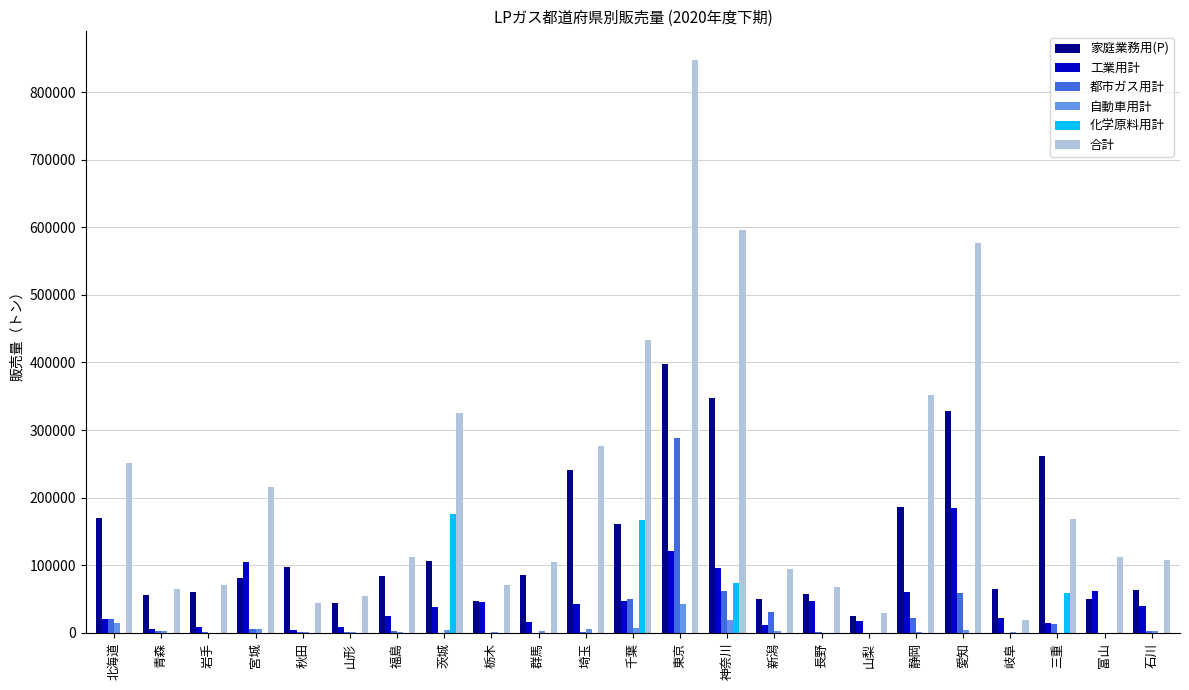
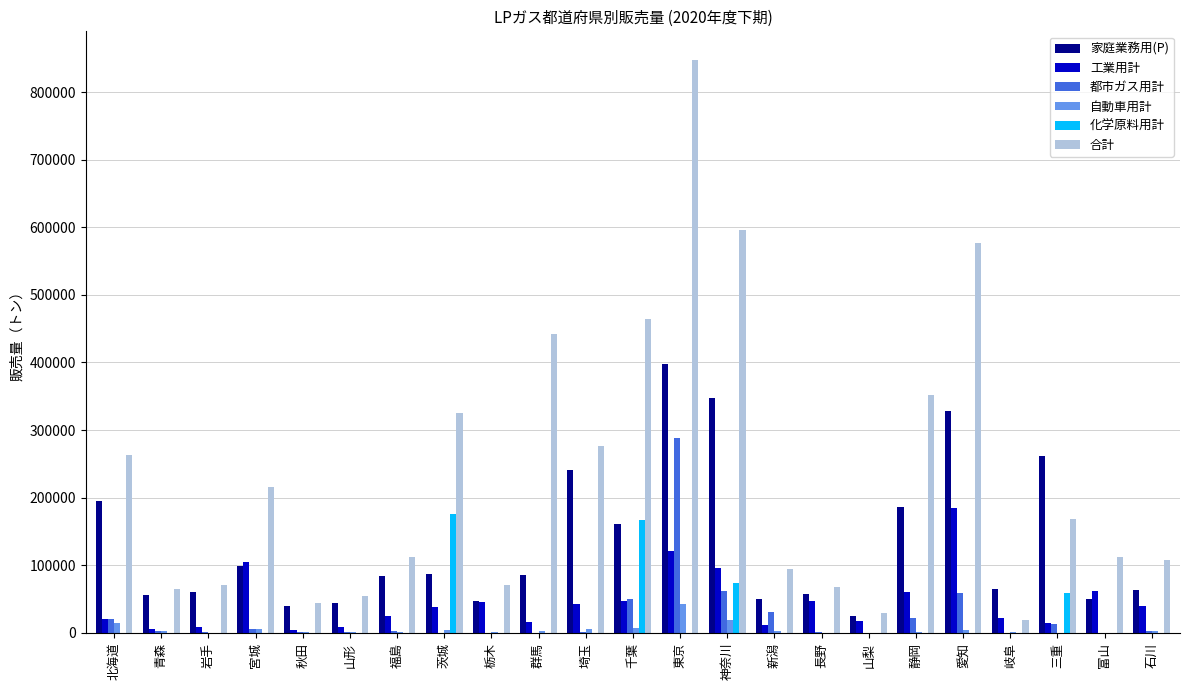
  {
    "家庭業務用(P)": {
-     "北海道": 170000,
+     "北海道": 200000,
      "青森": 60000,
      "岩手": 60000,
-     "宮城": 80000,
-     "秋田": 100000,
+     "宮城": 100000,
+     "秋田": 40000,
      "山形": 40000,
      "福島": 80000,
-     "茨城": 110000,
+     "茨城": 90000,
      "栃木": 50000,
      "群馬": 90000,
      "埼玉": 240000,
      "千葉": 160000,
      "東京": 400000,
      "神奈川": 350000,
      "新潟": 50000,
      "長野": 60000,
      "山梨": 20000,
      "静岡": 190000,
      "愛知": 330000,
      "岐阜": 60000,
      "三重": 260000,
      "富山": 50000,
      "石川": 60000
    },
    "工業用計": {
      "北海道": 20000,
      "青森": 10000,
      "岩手": 10000,
      "宮城": 100000,
      "秋田": 0,
      "山形": 10000,
      "福島": 30000,
      "茨城": 40000,
      "栃木": 50000,
      "群馬": 20000,
      "埼玉": 40000,
      "千葉": 50000,
      "東京": 120000,
      "神奈川": 100000,
      "新潟": 10000,
      "長野": 50000,
      "山梨": 20000,
      "静岡": 60000,
      "愛知": 190000,
      "岐阜": 20000,
      "三重": 20000,
      "富山": 60000,
      "石川": 40000
    },
    "化学原料用計": {
      "北海道": 0,
      "青森": 0,
      "岩手": 0,
      "宮城": 0,
      "秋田": 0,
      "山形": 0,
      "福島": 0,
      "茨城": 180000,
      "栃木": 0,
      "群馬": 0,
      "埼玉": 0,
      "千葉": 170000,
      "東京": 0,
      "神奈川": 70000,
      "新潟": 0,
      "長野": 0,
      "山梨": 0,
      "静岡": 0,
      "愛知": 0,
      "岐阜": 0,
      "三重": 60000,
      "富山": 0,
      "石川": 0
    },
    "合計": {
-     "北海道": 250000,
+     "北海道": 260000,
      "青森": 70000,
      "岩手": 70000,
      "宮城": 220000,
      "秋田": 40000,
      "山形": 60000,
      "福島": 110000,
      "茨城": 330000,
      "栃木": 70000,
-     "群馬": 110000,
+     "群馬": 440000,
      "埼玉": 280000,
-     "千葉": 430000,
+     "千葉": 460000,
      "東京": 850000,
      "神奈川": 600000,
      "新潟": 90000,
      "長野": 70000,
      "山梨": 30000,
      "静岡": 350000,
      "愛知": 580000,
      "岐阜": 20000,
      "三重": 170000,
      "富山": 110000,
      "石川": 110000
    }
  }
